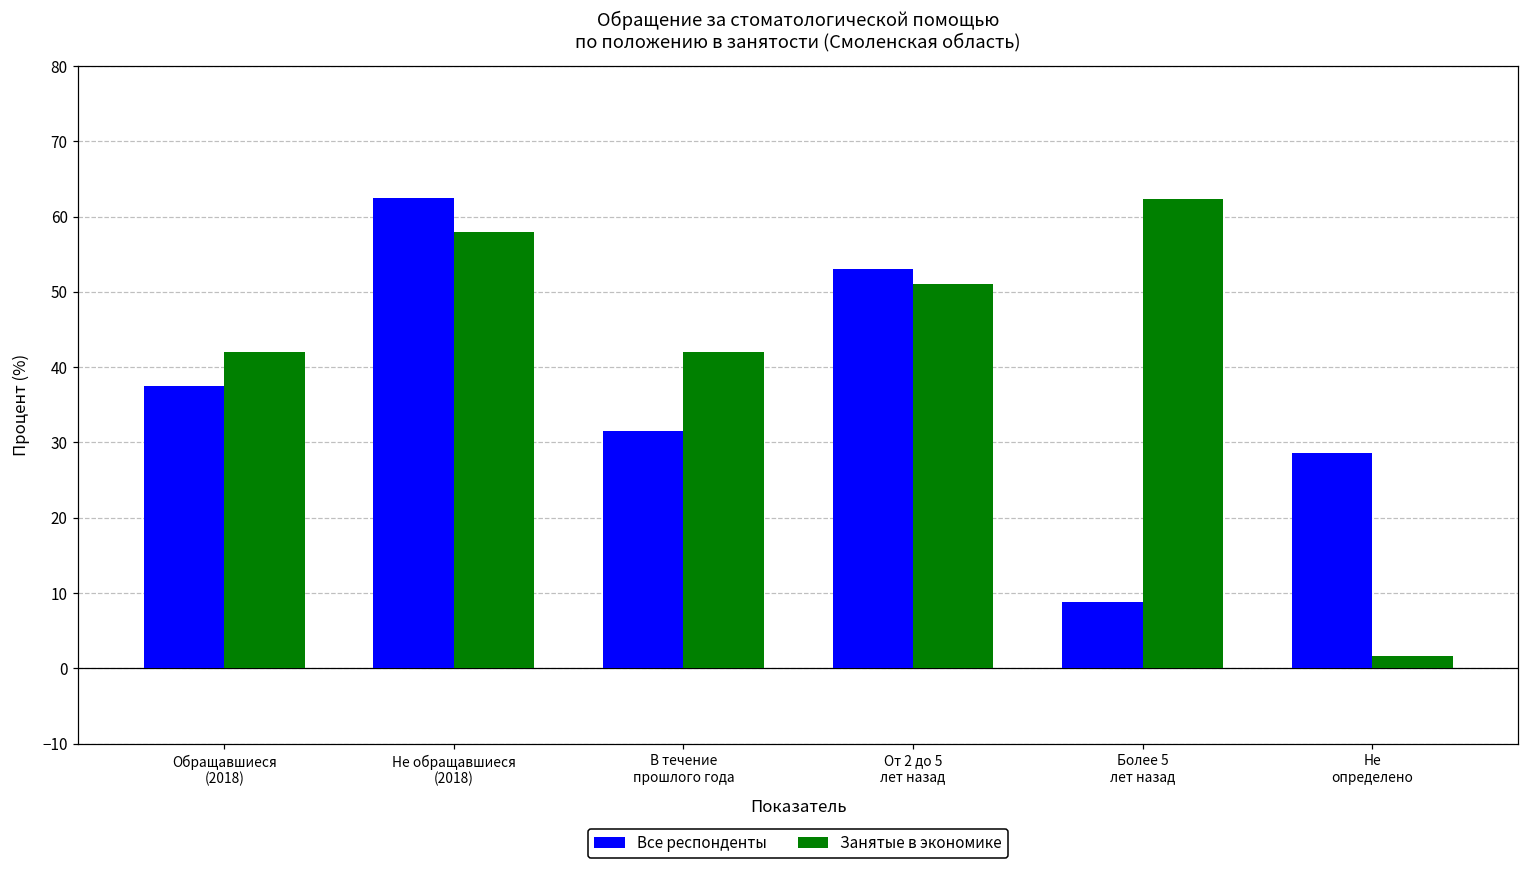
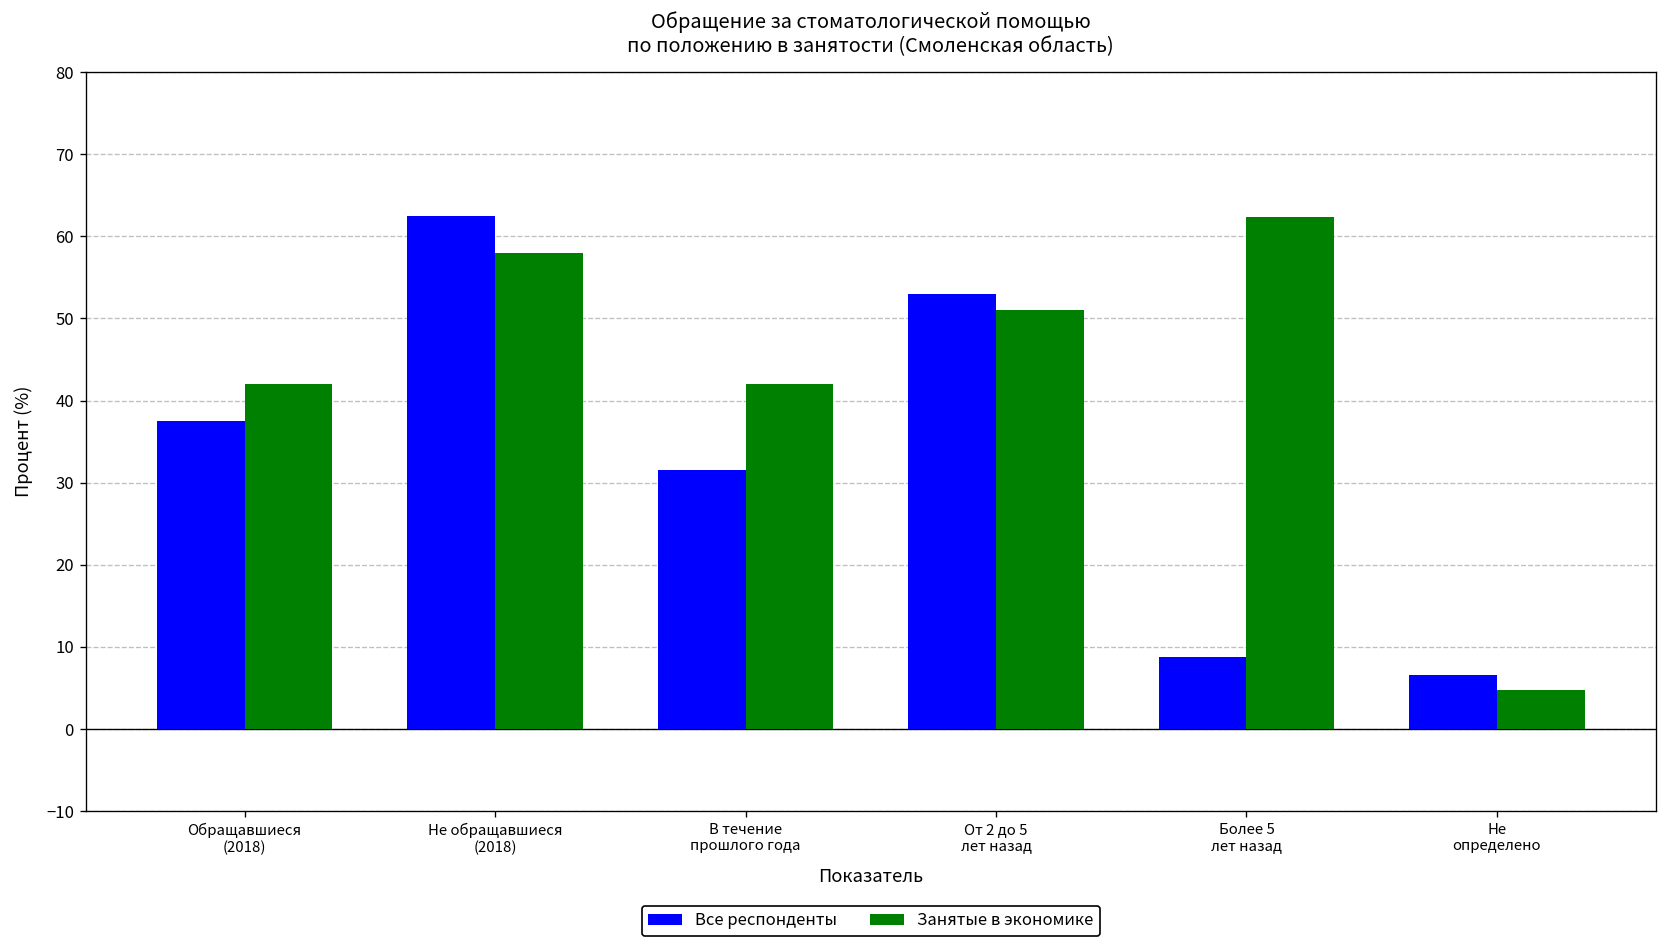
  {
    "Все респонденты": {
      "Обращавшиеся (2018)": 37,
      "Не обращавшиеся (2018)": 63,
      "В течение прошлого года": 32,
      "От 2 до 5 лет назад": 53,
      "Более 5 лет назад": 9,
-     "Не определено": 29
+     "Не определено": 7
    },
    "Занятые в экономике": {
      "Обращавшиеся (2018)": 42,
      "Не обращавшиеся (2018)": 58,
      "В течение прошлого года": 42,
      "От 2 до 5 лет назад": 51,
      "Более 5 лет назад": 62,
-     "Не определено": 2
+     "Не определено": 5
    }
  }
